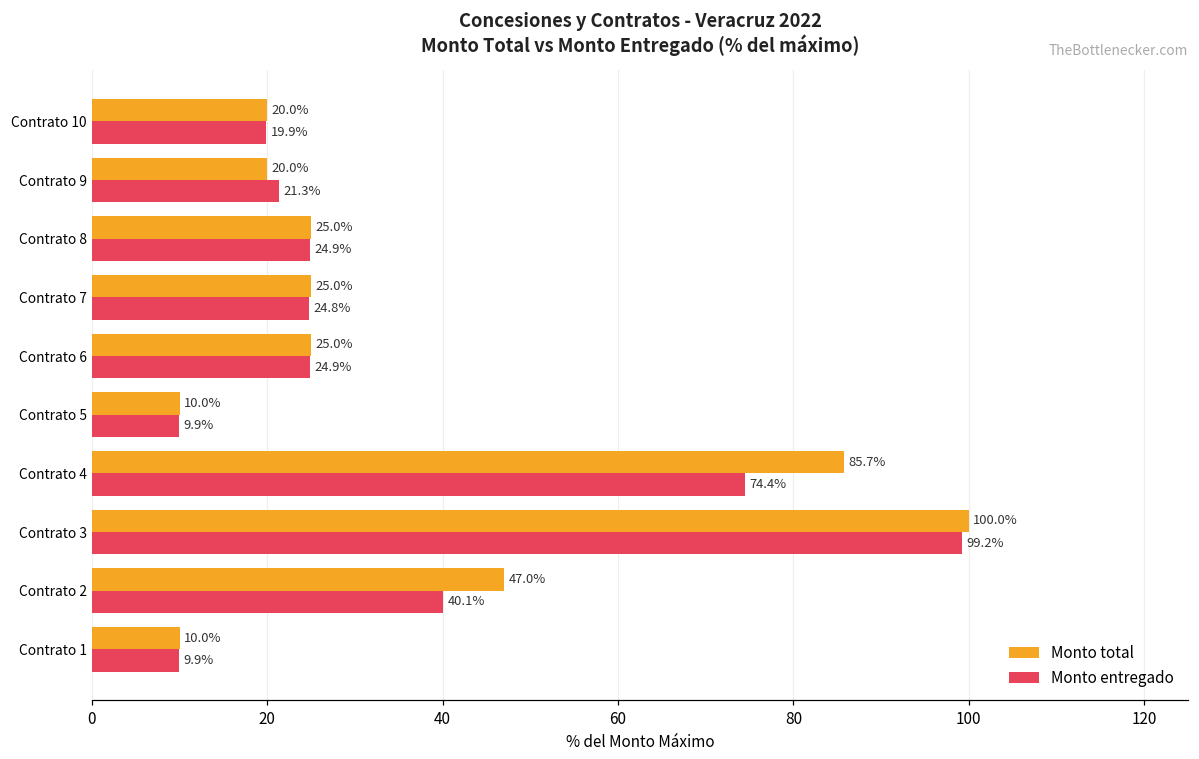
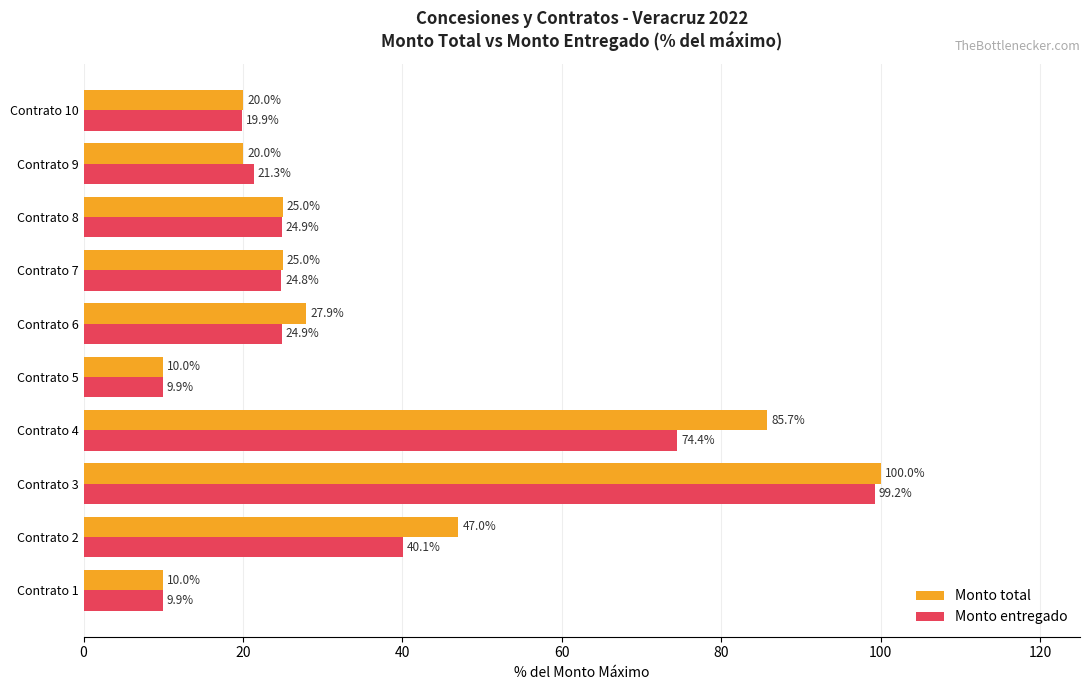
  {
    "Monto total": {
      "Contrato 10": "20.0%",
      "Contrato 9": "20.0%",
      "Contrato 8": "25.0%",
      "Contrato 7": "25.0%",
-     "Contrato 6": "25.0%",
+     "Contrato 6": "27.9%",
      "Contrato 5": "10.0%",
      "Contrato 4": "85.7%",
      "Contrato 3": "100.0%",
      "Contrato 2": "47.0%",
      "Contrato 1": "10.0%"
    },
    "Monto entregado": {
      "Contrato 10": "19.9%",
      "Contrato 9": "21.3%",
      "Contrato 8": "24.9%",
      "Contrato 7": "24.8%",
      "Contrato 6": "24.9%",
      "Contrato 5": "9.9%",
      "Contrato 4": "74.4%",
      "Contrato 3": "99.2%",
      "Contrato 2": "40.1%",
      "Contrato 1": "9.9%"
    }
  }
